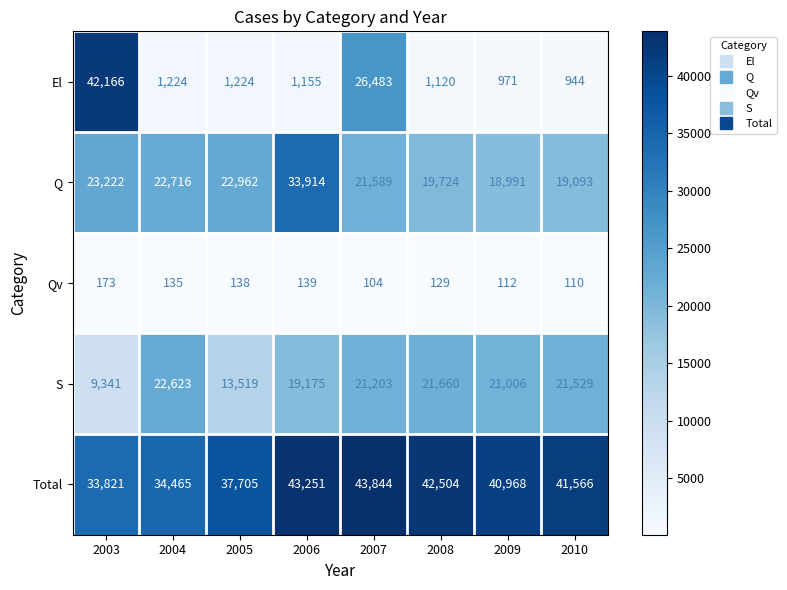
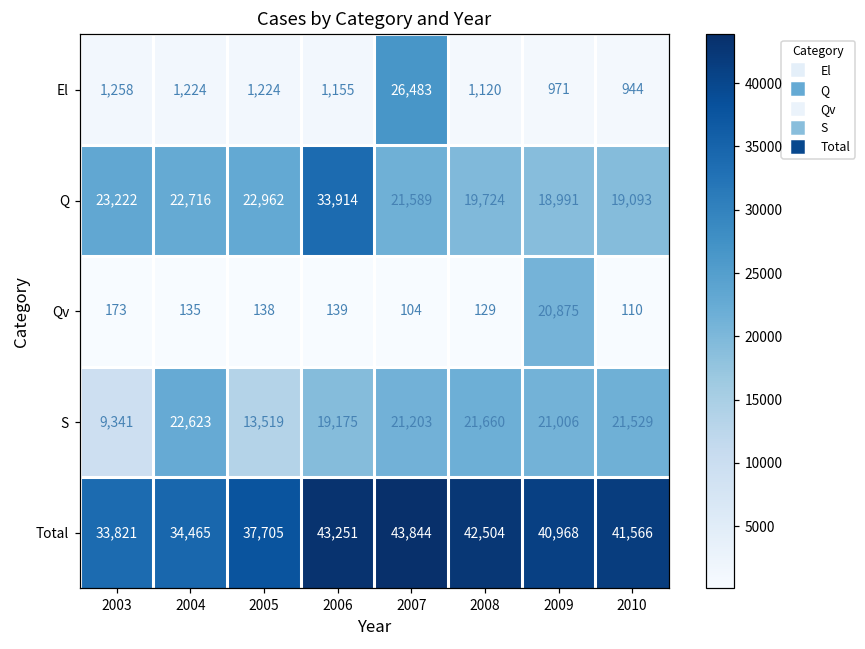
  {
    "El": {
-     "2003": "42,166",
+     "2003": "1,258",
      "2004": "1,224",
      "2005": "1,224",
      "2006": "1,155",
      "2007": "26,483",
      "2008": "1,120",
      "2009": "971",
      "2010": "944"
    },
    "Q": {
      "2003": "23,222",
      "2004": "22,716",
      "2005": "22,962",
      "2006": "33,914",
      "2008": "19,724",
      "2009": "18,991",
      "2010": "19,093"
    },
    "Qv": {
      "2003": "173",
      "2004": "135",
      "2005": "138",
      "2006": "139",
      "2007": "104",
      "2008": "129",
-     "2009": "112",
+     "2009": "20,875",
      "2010": "110"
    },
    "S": {
      "2003": "9,341",
      "2004": "22,623",
      "2005": "13,519",
      "2006": "19,175",
      "2009": "21,006"
    },
    "Total": {
      "2003": "33,821",
      "2004": "34,465",
      "2005": "37,705",
      "2006": "43,251",
      "2007": "43,844",
      "2008": "42,504",
      "2009": "40,968",
      "2010": "41,566"
    }
  }
